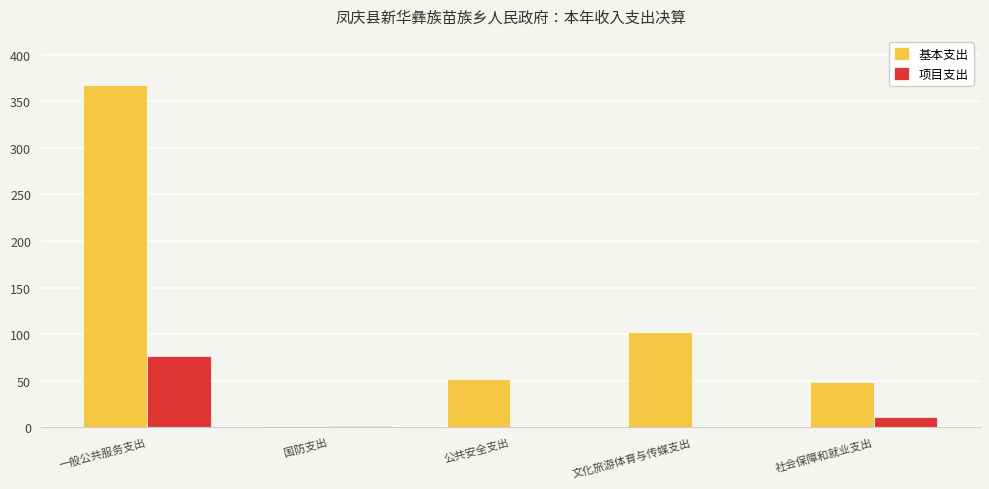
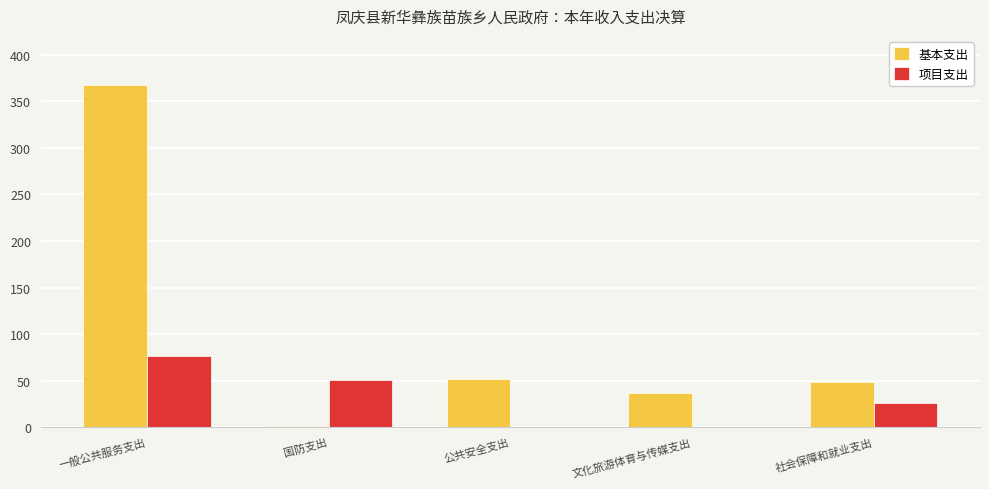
  {
    "基本支出": {
      "一般公共服务支出": 370,
      "公共安全支出": 50,
-     "文化旅游体育与传媒支出": 100,
+     "文化旅游体育与传媒支出": 40,
      "社会保障和就业支出": 50
    },
    "项目支出": {
      "一般公共服务支出": 80,
-     "国防支出": 0,
+     "国防支出": 50,
      "公共安全支出": 0,
      "文化旅游体育与传媒支出": 0,
-     "社会保障和就业支出": 10
+     "社会保障和就业支出": 30
    }
  }
